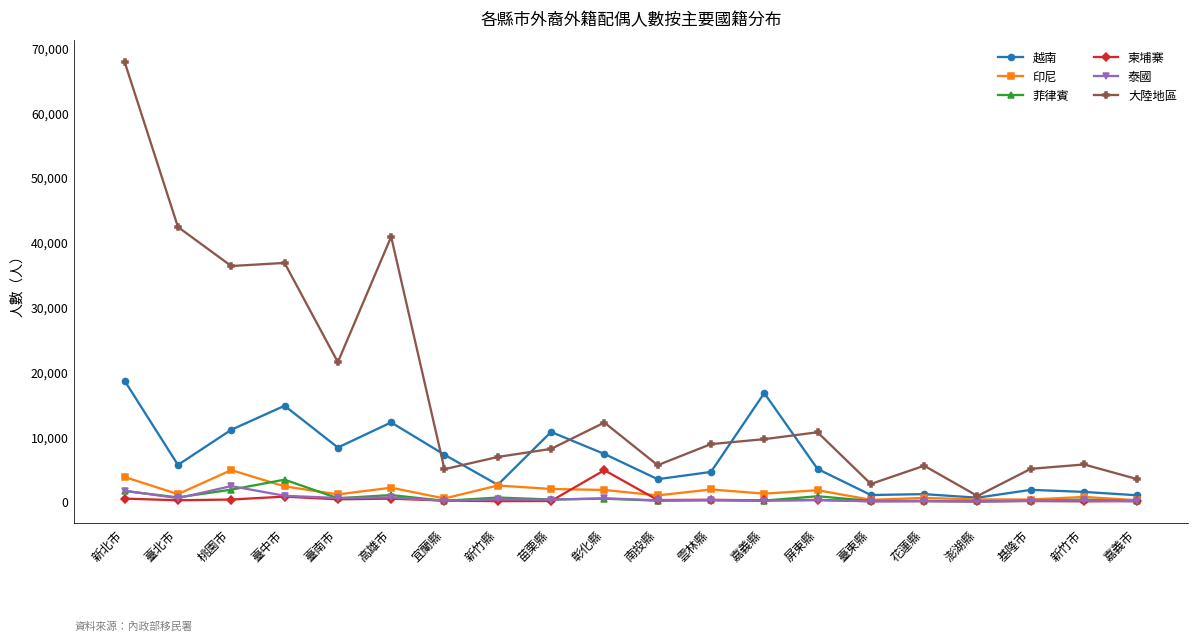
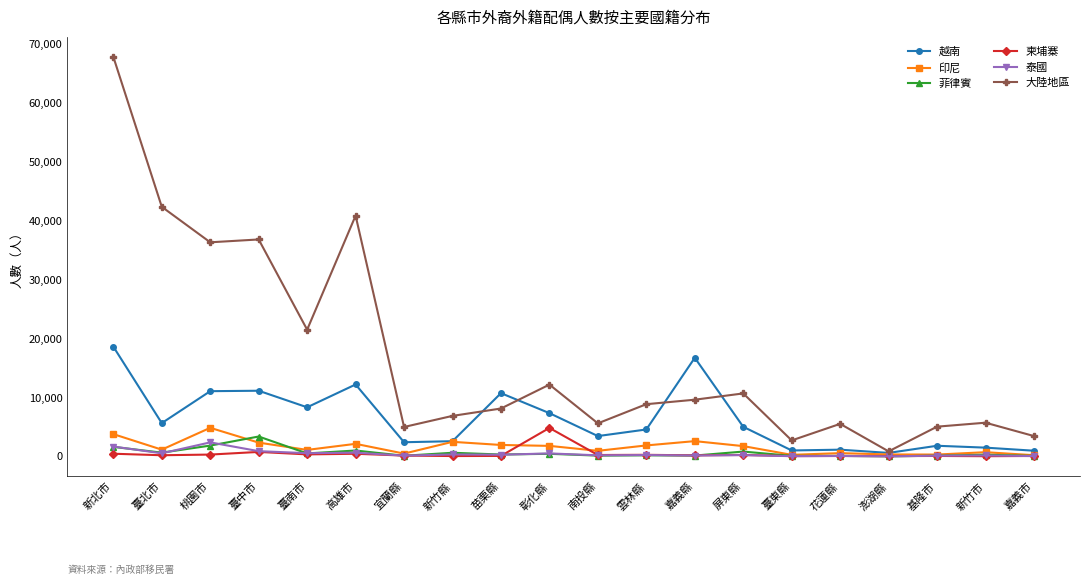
  {
    "越南": {
      "新北市": "19,000",
      "臺北市": "6,000",
      "桃園市": "11,000",
-     "臺中市": "15,000",
+     "臺中市": "11,000",
      "臺南市": "8,000",
      "高雄市": "12,000",
-     "宜蘭縣": "7,000",
+     "宜蘭縣": "2,000",
      "苗栗縣": "11,000",
      "彰化縣": "7,000",
      "南投縣": "3,000",
      "雲林縣": "5,000",
      "嘉義縣": "17,000",
      "屏東縣": "5,000",
      "臺東縣": "1,000",
      "花蓮縣": "1,000",
      "基隆市": "2,000",
      "新竹市": "1,000",
      "嘉義市": "1,000"
    },
    "印尼": {
      "新北市": "4,000",
      "臺北市": "1,000",
      "桃園市": "5,000",
      "臺中市": "2,000",
      "臺南市": "1,000",
      "高雄市": "2,000",
      "苗栗縣": "2,000",
      "彰化縣": "2,000",
      "南投縣": "1,000",
      "雲林縣": "2,000",
-     "嘉義縣": "1,000",
+     "嘉義縣": "3,000",
      "屏東縣": "2,000",
      "花蓮縣": "1,000"
    },
    "菲律賓": {
      "桃園市": "2,000",
      "臺中市": "3,000",
      "屏東縣": "1,000"
    },
    "柬埔寨": {
      "新北市": "0",
      "桃園市": "0",
      "彰化縣": "5,000"
    },
    "泰國": {
      "桃園市": "2,000"
    },
    "大陸地區": {
      "新北市": "68,000",
      "臺北市": "42,000",
      "桃園市": "36,000",
      "臺中市": "37,000",
      "臺南市": "21,000",
      "高雄市": "41,000",
      "宜蘭縣": "5,000",
      "新竹縣": "7,000",
      "苗栗縣": "8,000",
      "彰化縣": "12,000",
      "南投縣": "6,000",
      "雲林縣": "9,000",
      "嘉義縣": "10,000",
      "屏東縣": "11,000",
      "臺東縣": "3,000",
      "花蓮縣": "6,000",
      "基隆市": "5,000",
      "新竹市": "6,000",
      "嘉義市": "3,000"
    }
  }
